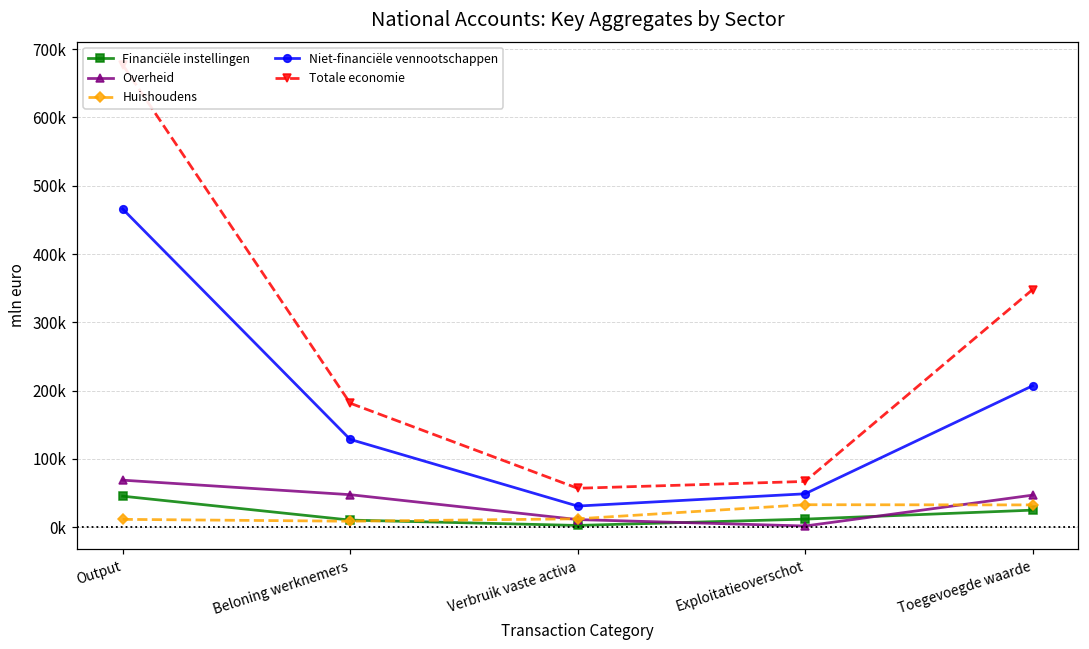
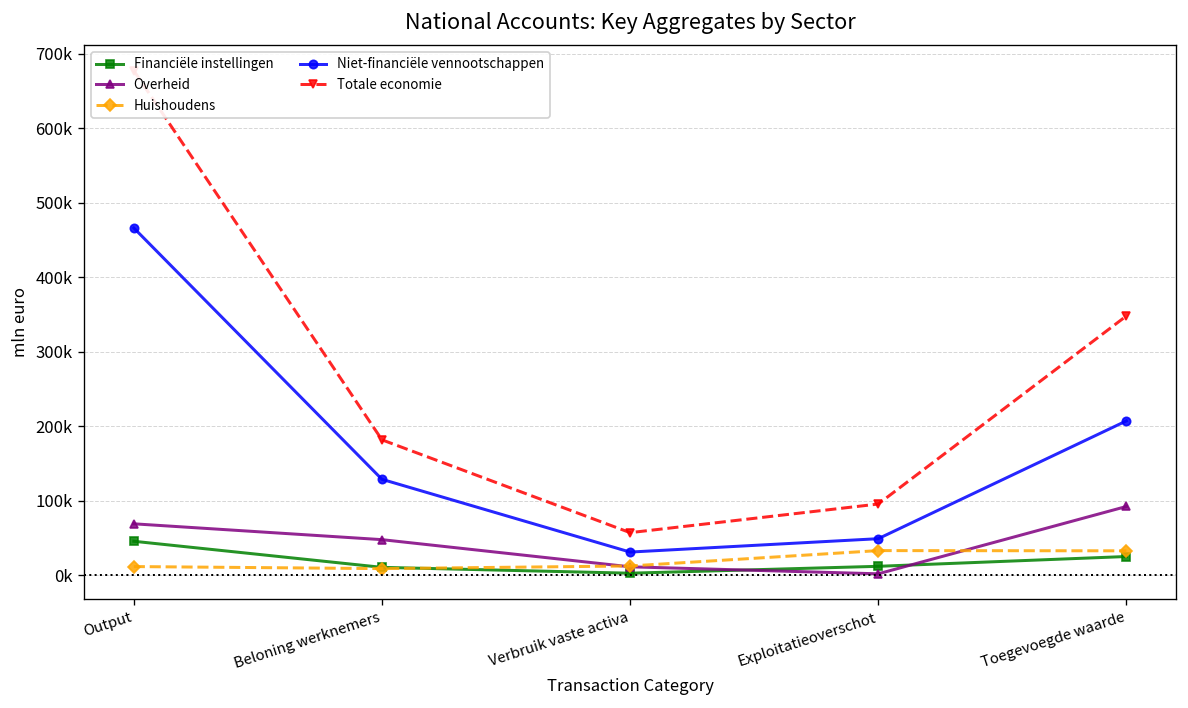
  {
    "Financiële instellingen": {
      "Output": 50000,
      "Verbruik vaste activa": 0,
      "Exploitatieoverschot": 10000,
      "Toegevoegde waarde": 20000
    },
    "Overheid": {
      "Output": 70000,
      "Beloning werknemers": 50000,
      "Exploitatieoverschot": 0,
-     "Toegevoegde waarde": 50000
+     "Toegevoegde waarde": 90000
    },
    "Huishoudens": {
      "Output": 10000,
      "Exploitatieoverschot": 30000,
      "Toegevoegde waarde": 30000
    },
    "Niet-financiële vennootschappen": {
      "Output": 470000,
      "Beloning werknemers": 130000,
      "Verbruik vaste activa": 30000,
      "Exploitatieoverschot": 50000,
      "Toegevoegde waarde": 210000
    },
    "Totale economie": {
      "Beloning werknemers": 180000,
      "Verbruik vaste activa": 60000,
-     "Exploitatieoverschot": 70000,
+     "Exploitatieoverschot": 100000,
      "Toegevoegde waarde": 350000
    }
  }
